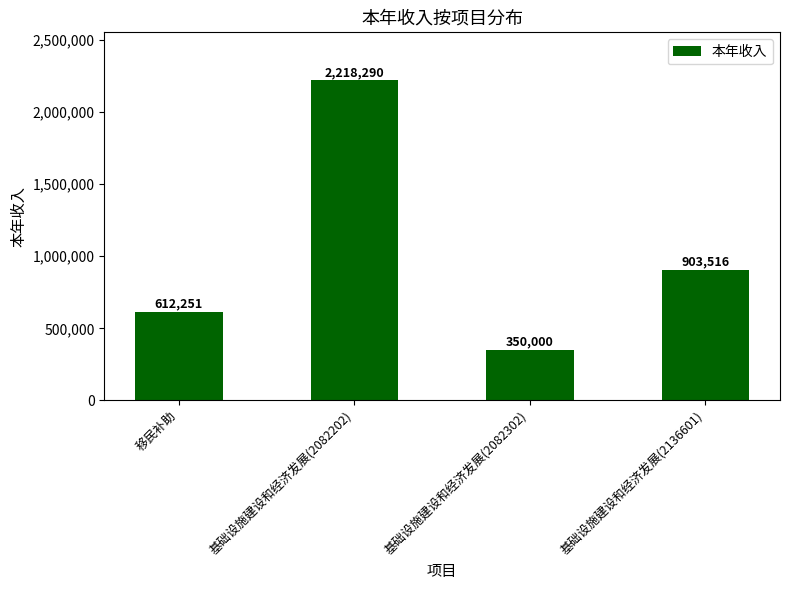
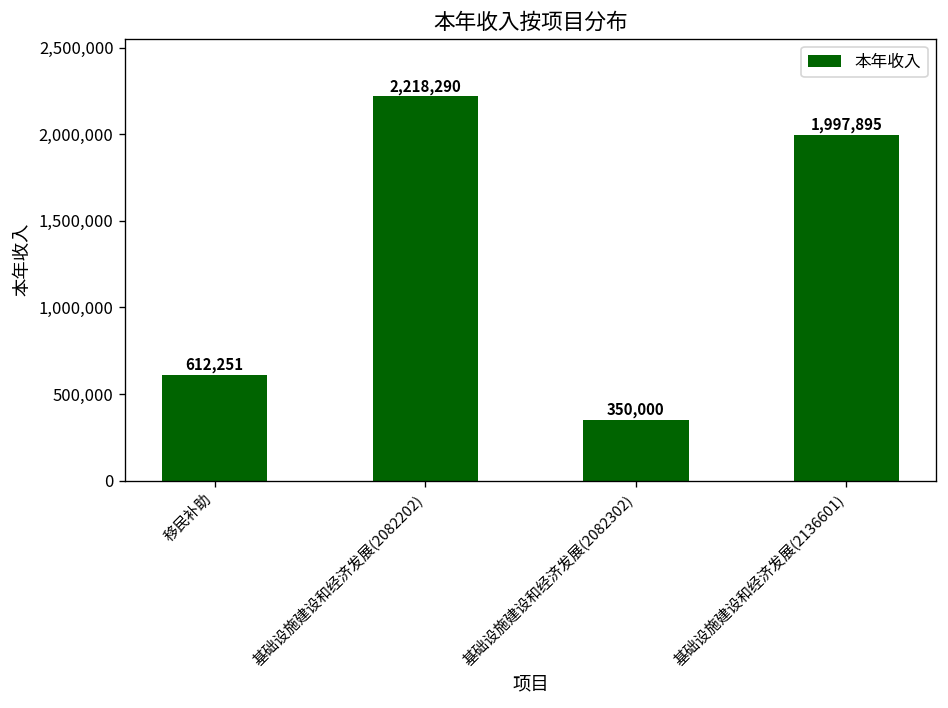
  {
    "移民补助": "612,251",
    "基础设施建设和经济发展(2082202)": "2,218,290",
    "基础设施建设和经济发展(2082302)": "350,000",
-   "基础设施建设和经济发展(2136601)": "903,516"
+   "基础设施建设和经济发展(2136601)": "1,997,895"
  }
